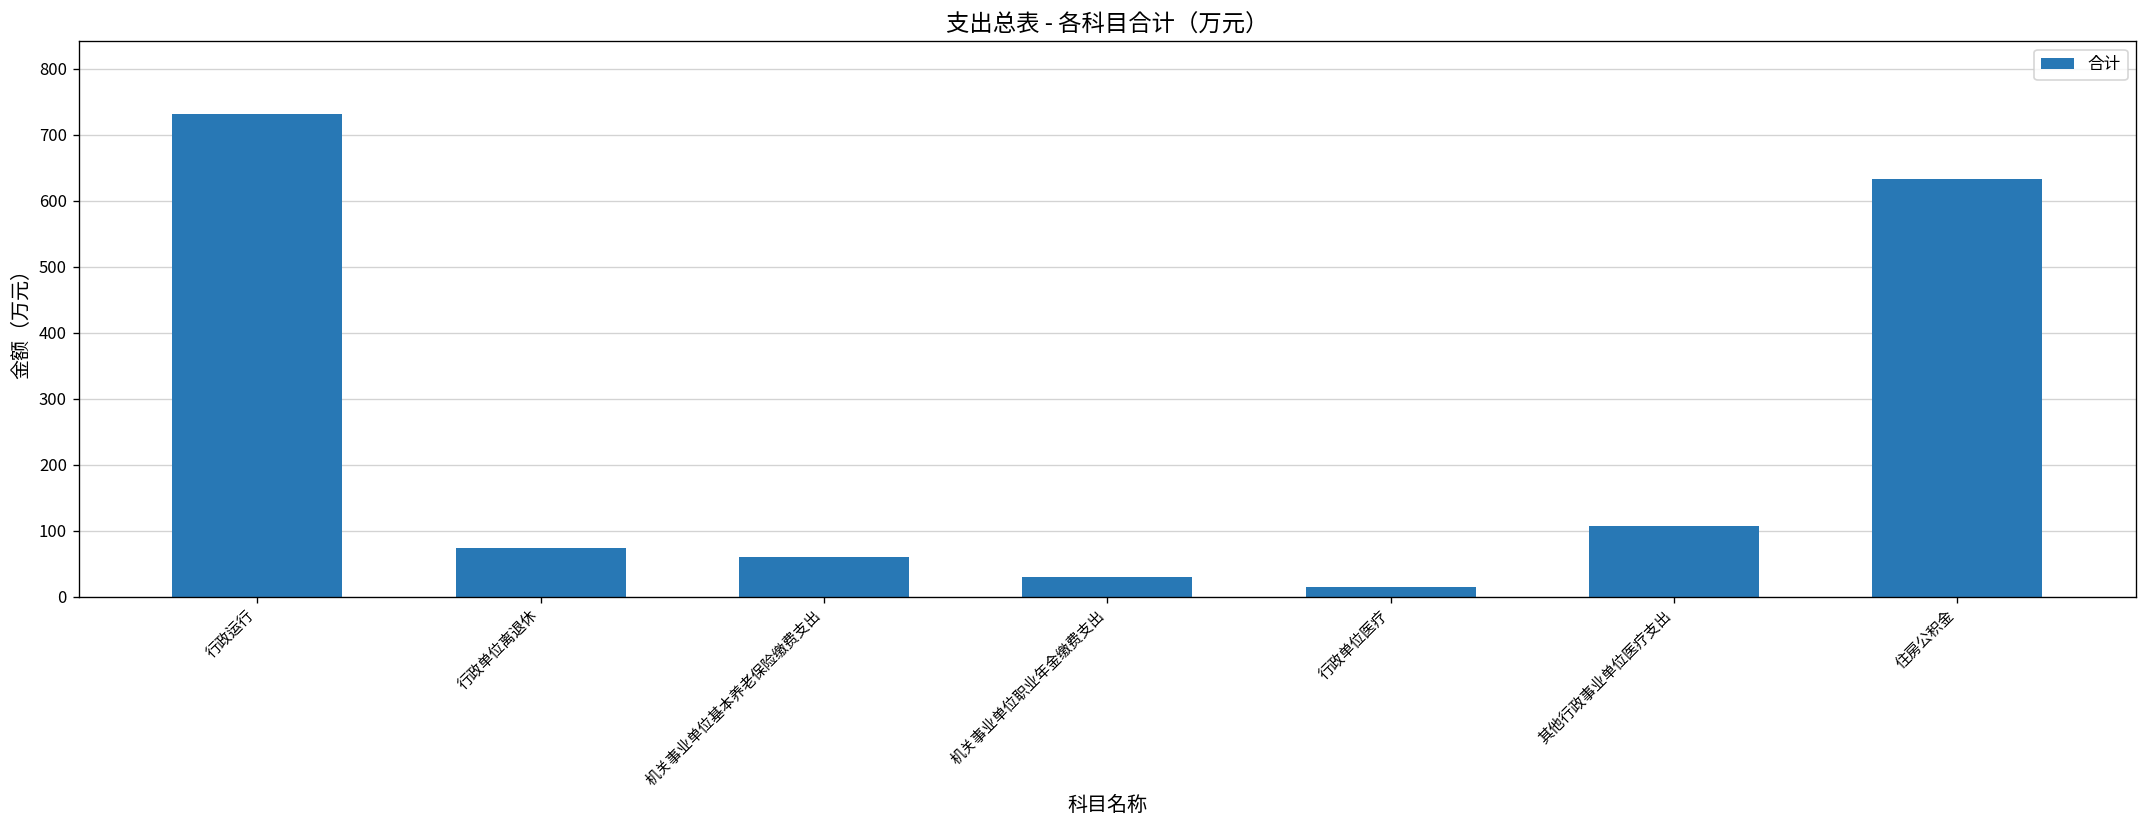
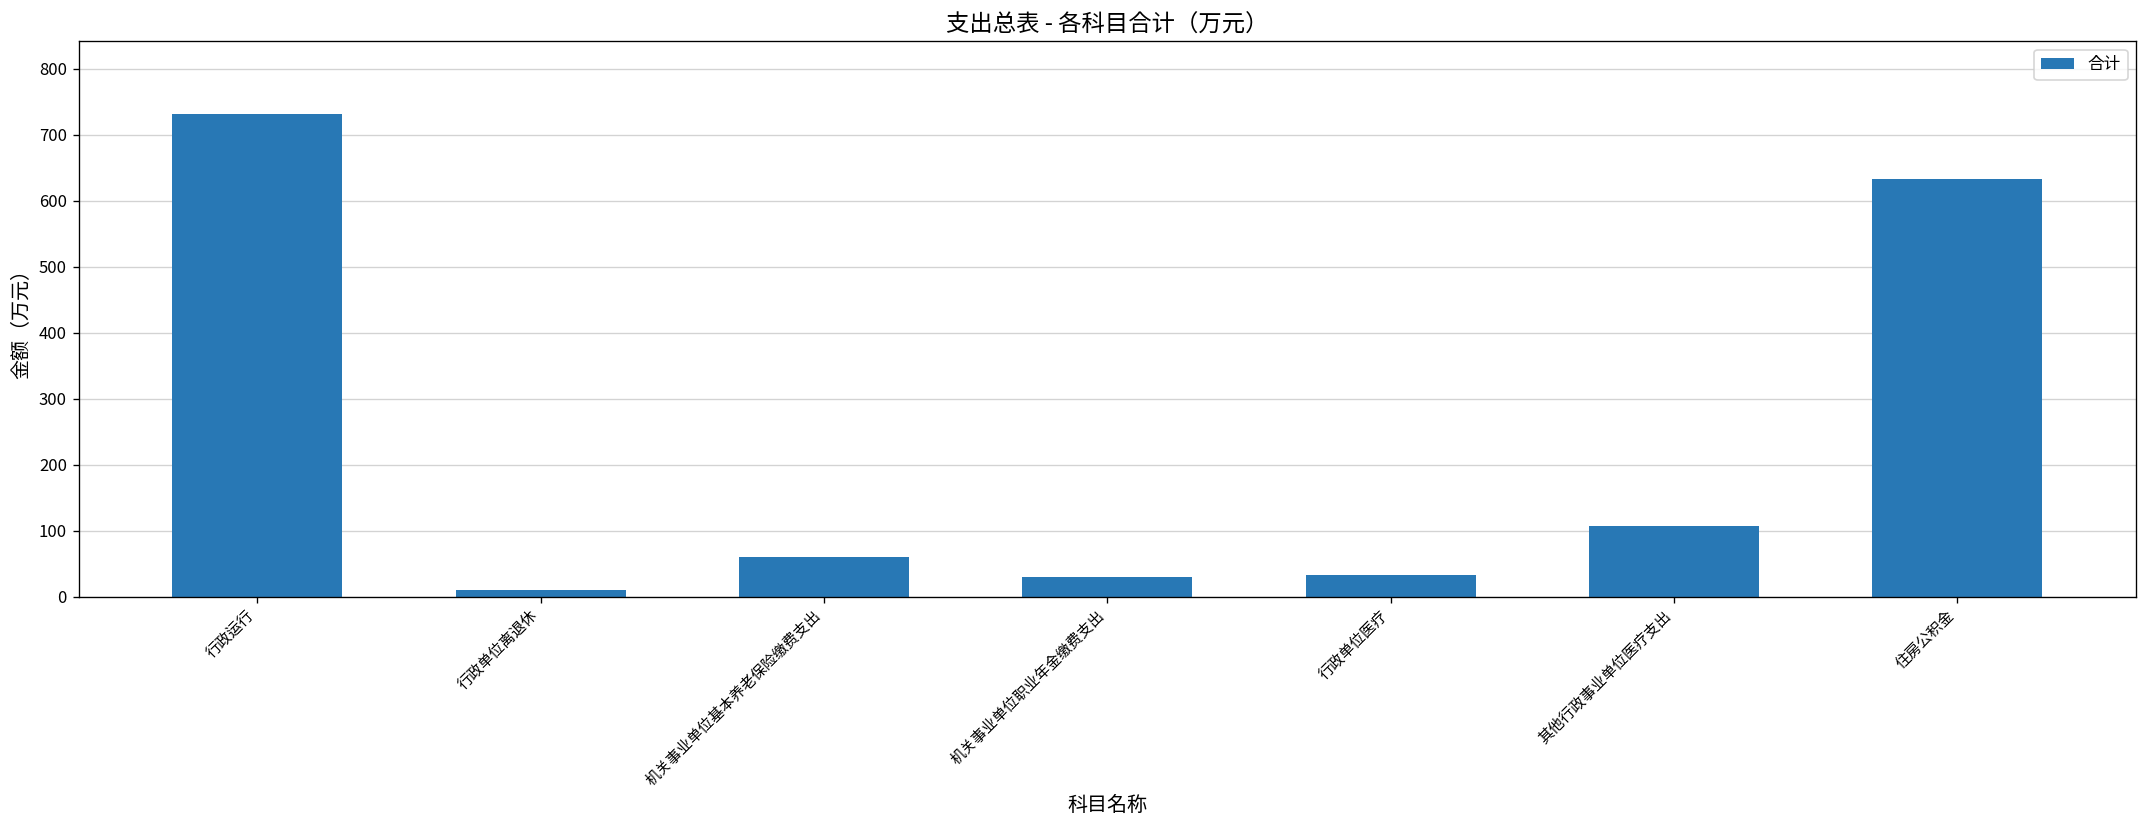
  {
    "行政运行": 730,
-   "行政单位离退休": 70,
+   "行政单位离退休": 10,
    "机关事业单位基本养老保险缴费支出": 60,
    "机关事业单位职业年金缴费支出": 30,
-   "行政单位医疗": 10,
+   "行政单位医疗": 30,
    "其他行政事业单位医疗支出": 110,
    "住房公积金": 630
  }
